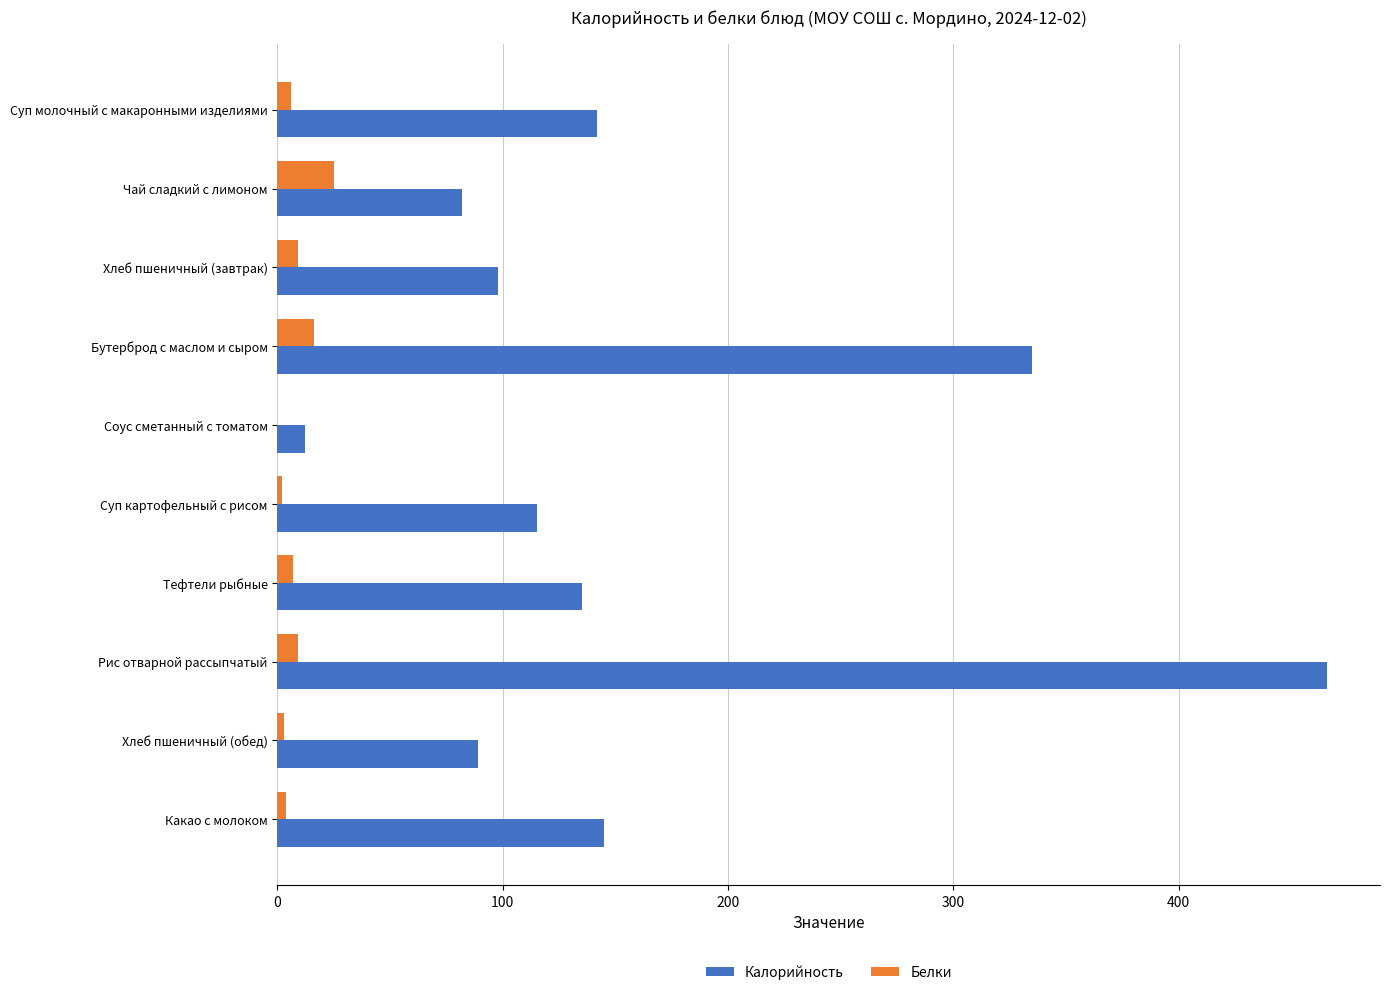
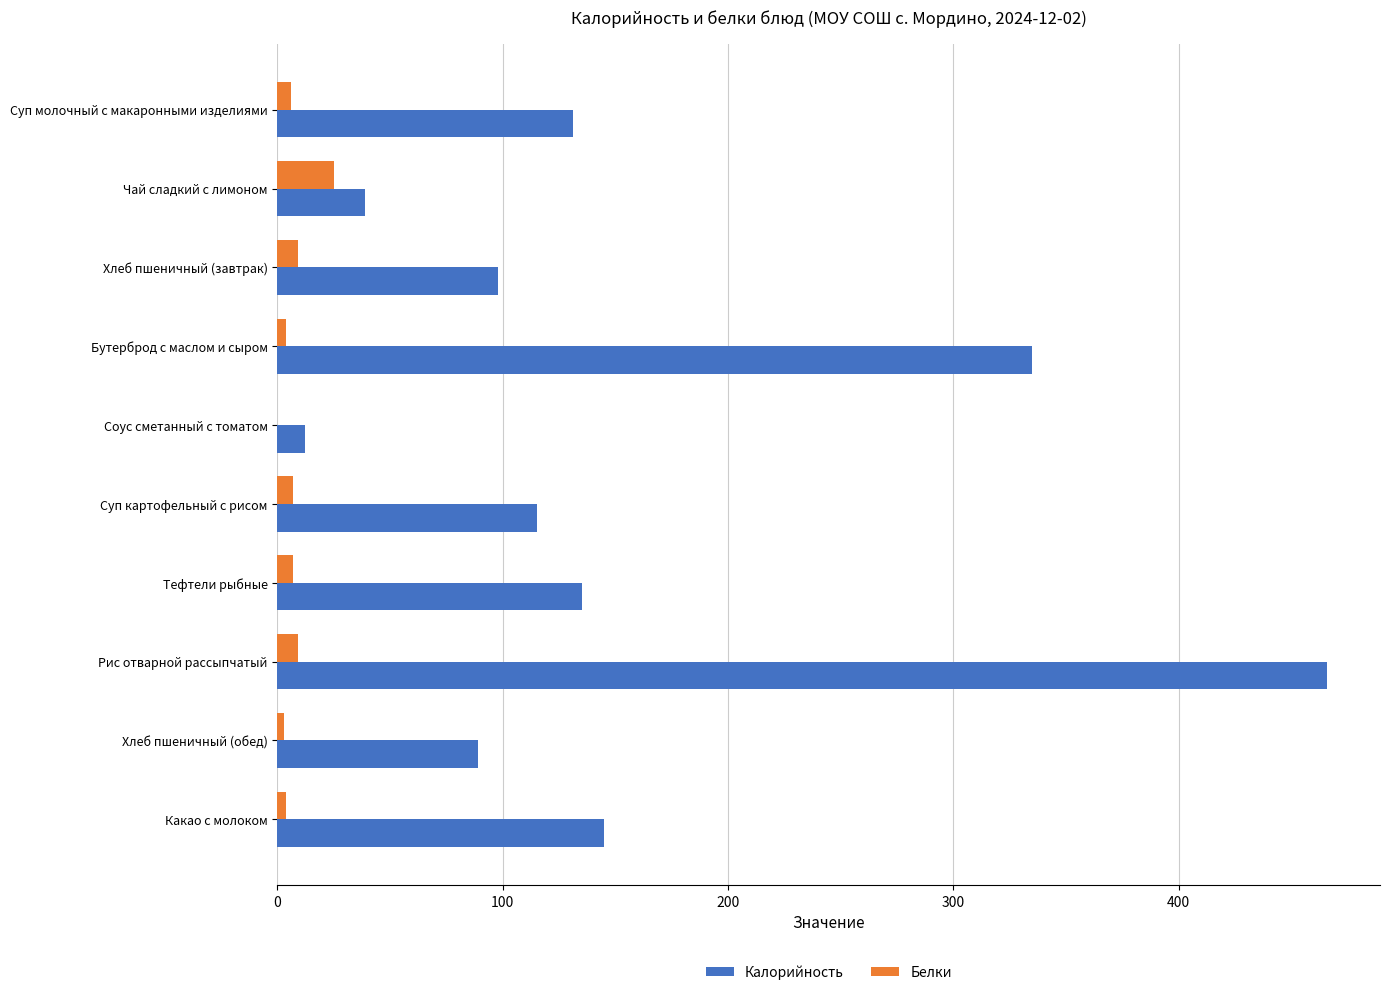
  {
    "Калорийность": {
-     "Суп молочный с макаронными изделиями": 142,
-     "Чай сладкий с лимоном": 82,
+     "Суп молочный с макаронными изделиями": 131,
+     "Чай сладкий с лимоном": 39,
      "Хлеб пшеничный (завтрак)": 98,
      "Бутерброд с маслом и сыром": 335,
      "Соус сметанный с томатом": 12,
      "Суп картофельный с рисом": 115,
      "Тефтели рыбные": 135,
      "Рис отварной рассыпчатый": 466,
      "Хлеб пшеничный (обед)": 89,
      "Какао с молоком": 145
    },
    "Белки": {
      "Суп молочный с макаронными изделиями": 6,
      "Чай сладкий с лимоном": 25,
      "Хлеб пшеничный (завтрак)": 9,
-     "Бутерброд с маслом и сыром": 16,
+     "Бутерброд с маслом и сыром": 4,
      "Соус сметанный с томатом": 0,
-     "Суп картофельный с рисом": 2,
+     "Суп картофельный с рисом": 7,
      "Тефтели рыбные": 7,
      "Рис отварной рассыпчатый": 9,
      "Хлеб пшеничный (обед)": 3,
      "Какао с молоком": 4
    }
  }
